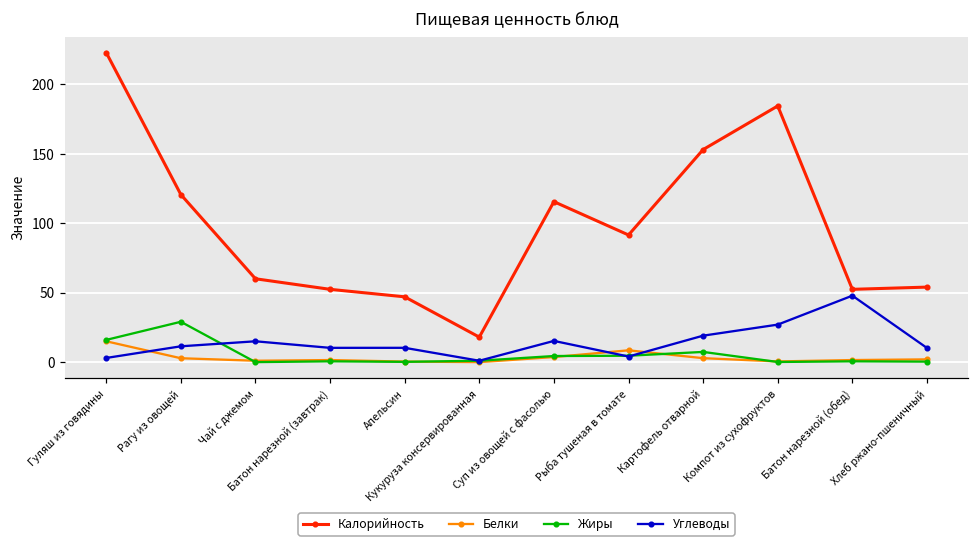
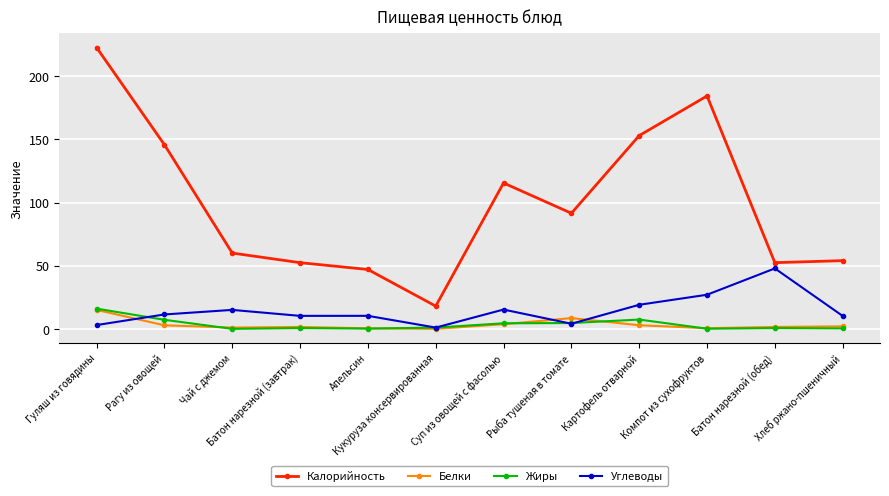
  {
    "Калорийность": {
      "Гуляш из говядины": 223,
-     "Рагу из овощей": 121,
+     "Рагу из овощей": 146,
      "Чай с джемом": 60,
      "Батон нарезной (завтрак)": 52,
      "Апельсин": 47,
      "Кукуруза консервированная": 18,
      "Суп из овощей с фасолью": 116,
      "Рыба тушеная в томате": 92,
      "Картофель отварной": 153,
      "Компот из сухофруктов": 184,
      "Батон нарезной (обед)": 52,
      "Хлеб ржано-пшеничный": 54
    },
    "Белки": {
      "Рагу из овощей": 3,
      "Рыба тушеная в томате": 9,
      "Картофель отварной": 3
    },
    "Жиры": {
-     "Рагу из овощей": 29,
+     "Рагу из овощей": 7,
      "Картофель отварной": 7
    },
    "Углеводы": {
      "Гуляш из говядины": 3,
      "Рагу из овощей": 11,
      "Чай с джемом": 15,
      "Батон нарезной (завтрак)": 10,
      "Апельсин": 10,
      "Суп из овощей с фасолью": 15,
      "Картофель отварной": 19,
      "Компот из сухофруктов": 27,
      "Батон нарезной (обед)": 48,
      "Хлеб ржано-пшеничный": 10
    }
  }
